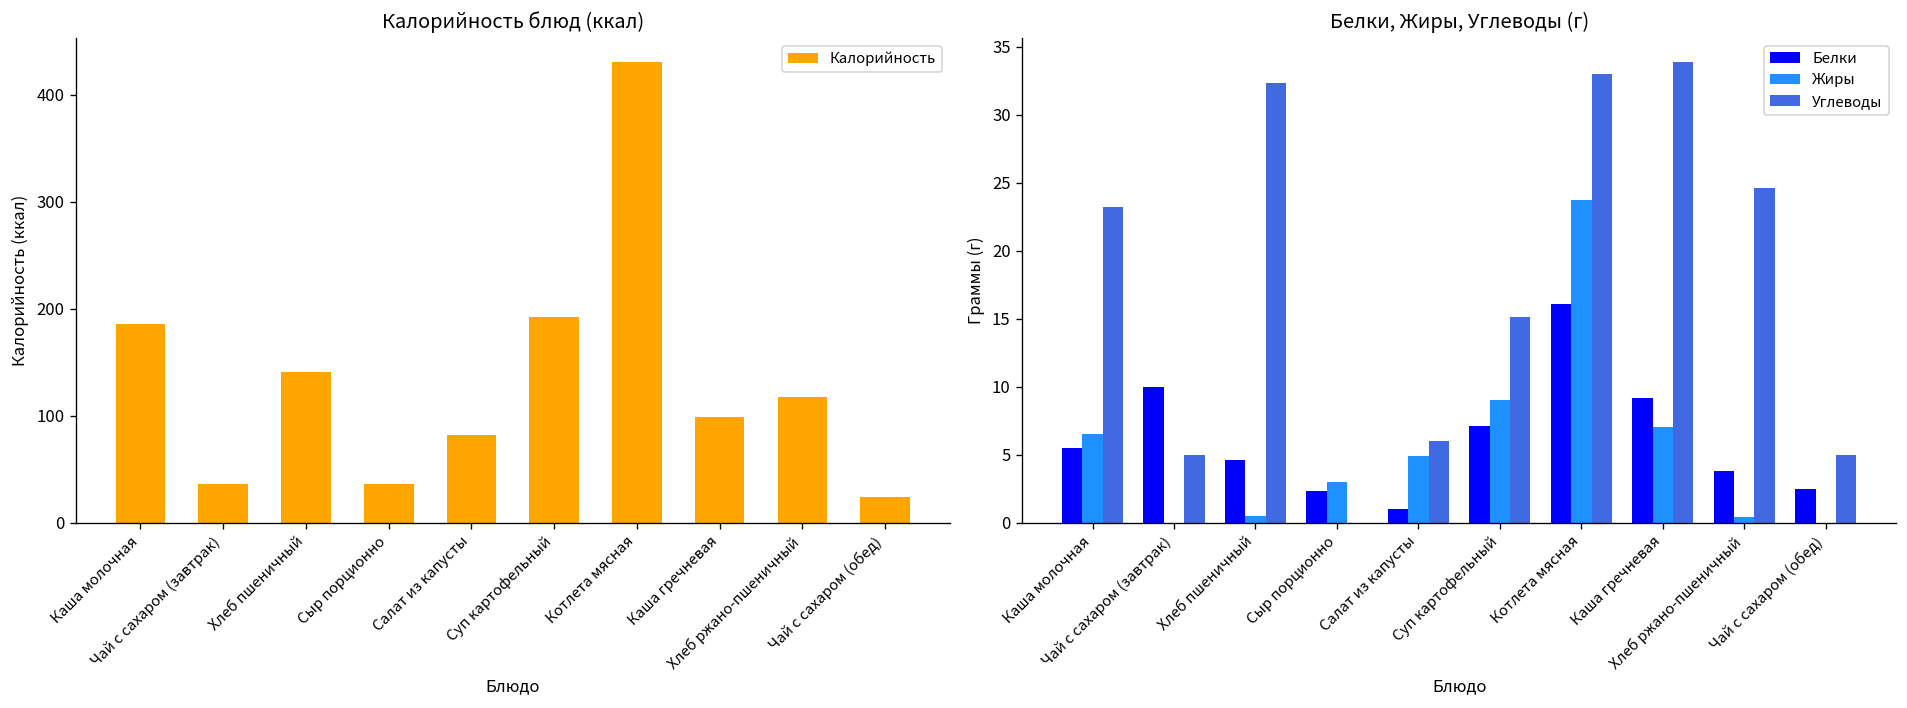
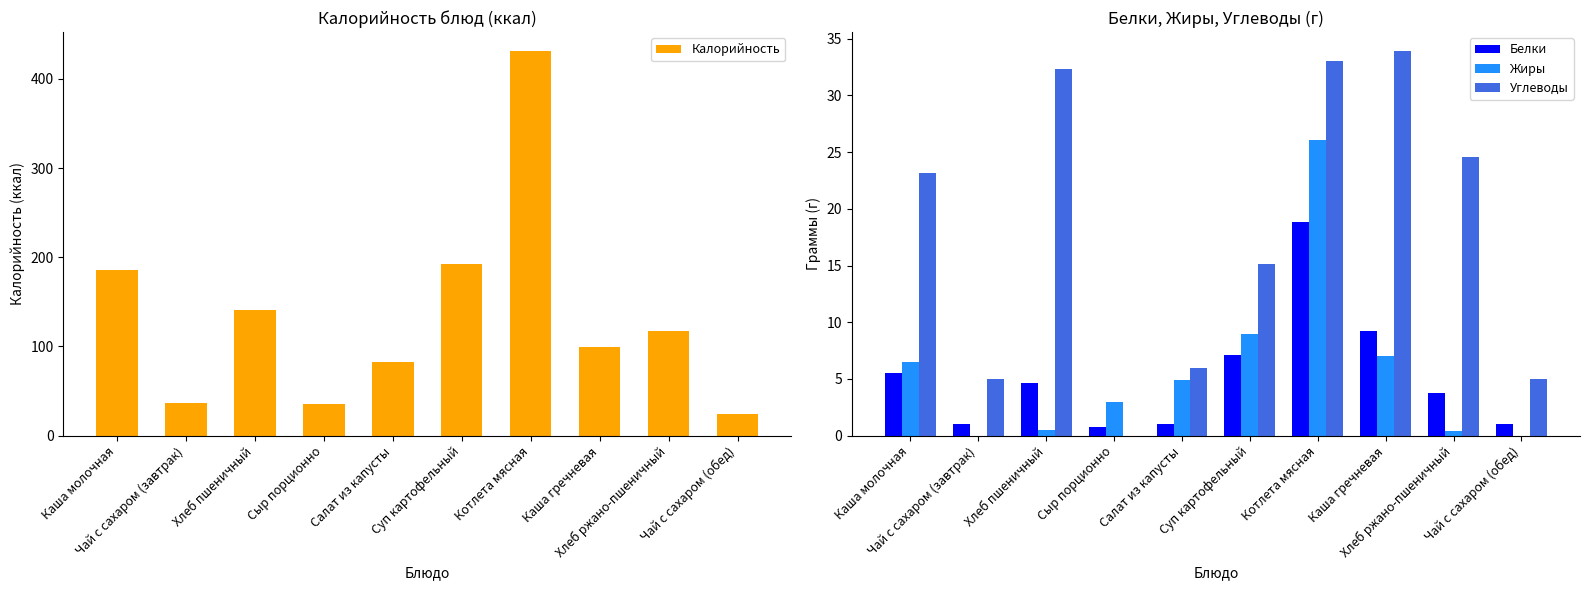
  {
    "Калорийность блюд (ккал)": {
      "Каша молочная": 190,
      "Чай с сахаром (завтрак)": 40,
      "Хлеб пшеничный": 140,
      "Сыр порционно": 40,
      "Салат из капусты": 80,
      "Суп картофельный": 190,
      "Котлета мясная": 430,
      "Каша гречневая": 100,
      "Хлеб ржано-пшеничный": 120,
      "Чай с сахаром (обед)": 20
    },
    "Белки, Жиры, Углеводы (г)": {
      "Белки": {
        "Каша молочная": 5.5,
-       "Чай с сахаром (завтрак)": 10,
+       "Чай с сахаром (завтрак)": 1,
        "Хлеб пшеничный": 4.6,
-       "Сыр порционно": 2.3,
+       "Сыр порционно": 0.8,
        "Салат из капусты": 1.0,
        "Суп картофельный": 7.1,
-       "Котлета мясная": 16.1,
+       "Котлета мясная": 18.8,
        "Каша гречневая": 9.2,
        "Хлеб ржано-пшеничный": 3.8,
-       "Чай с сахаром (обед)": 2.5
+       "Чай с сахаром (обед)": 1.0
      },
      "Жиры": {
        "Каша молочная": 6.5,
        "Чай с сахаром (завтрак)": 0.0,
        "Хлеб пшеничный": 0.5,
        "Сыр порционно": 3.0,
        "Салат из капусты": 4.9,
        "Суп картофельный": 9.0,
-       "Котлета мясная": 23.7,
+       "Котлета мясная": 26.1,
        "Каша гречневая": 7.0,
        "Хлеб ржано-пшеничный": 0.4,
        "Чай с сахаром (обед)": 0.0
      },
      "Углеводы": {
        "Каша молочная": 23.2,
        "Чай с сахаром (завтрак)": 5.0,
        "Хлеб пшеничный": 32.3,
        "Сыр порционно": 0.0,
        "Салат из капусты": 6.0,
        "Суп картофельный": 15.1,
        "Котлета мясная": 33.0,
        "Каша гречневая": 33.9,
        "Хлеб ржано-пшеничный": 24.6,
        "Чай с сахаром (обед)": 5.0
      }
    }
  }
